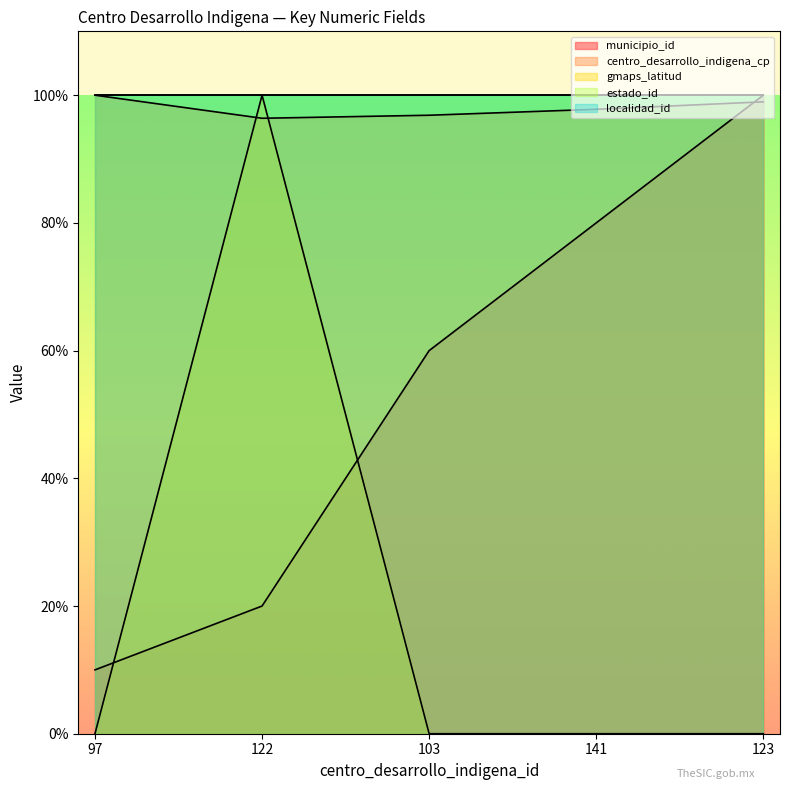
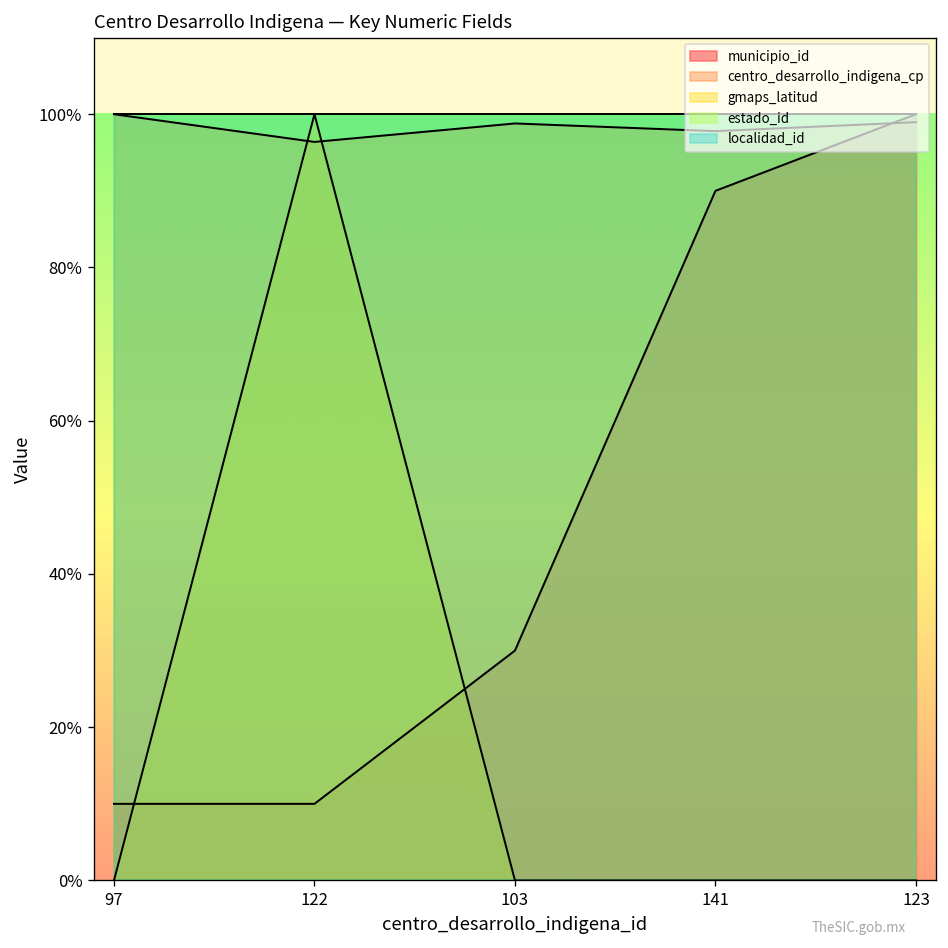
  {
    "municipio_id": {
      "97": "10%",
-     "122": "20%",
-     "103": "60%",
-     "141": "80%"
+     "122": "10%",
+     "103": "30%",
+     "141": "90%"
    },
    "centro_desarrollo_indigena_cp": {
      "122": "96%",
-     "103": "97%"
+     "103": "99%"
    },
    "gmaps_latitud": {
      "97": "0%",
      "103": "0%",
      "141": "0%",
      "123": "0%"
    },
    "localidad_id": {
      "103": "100%"
    }
  }
